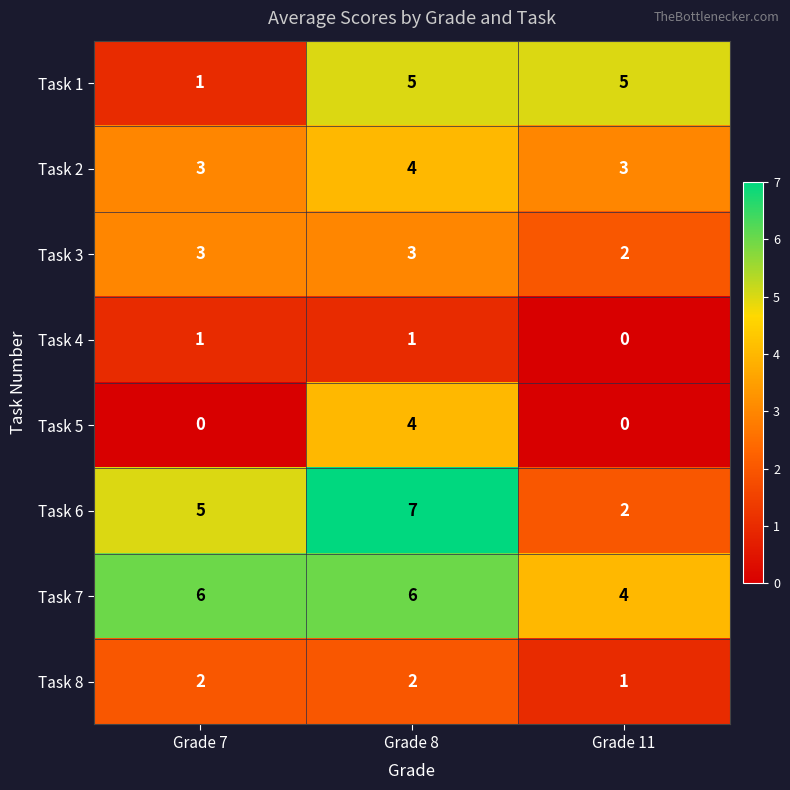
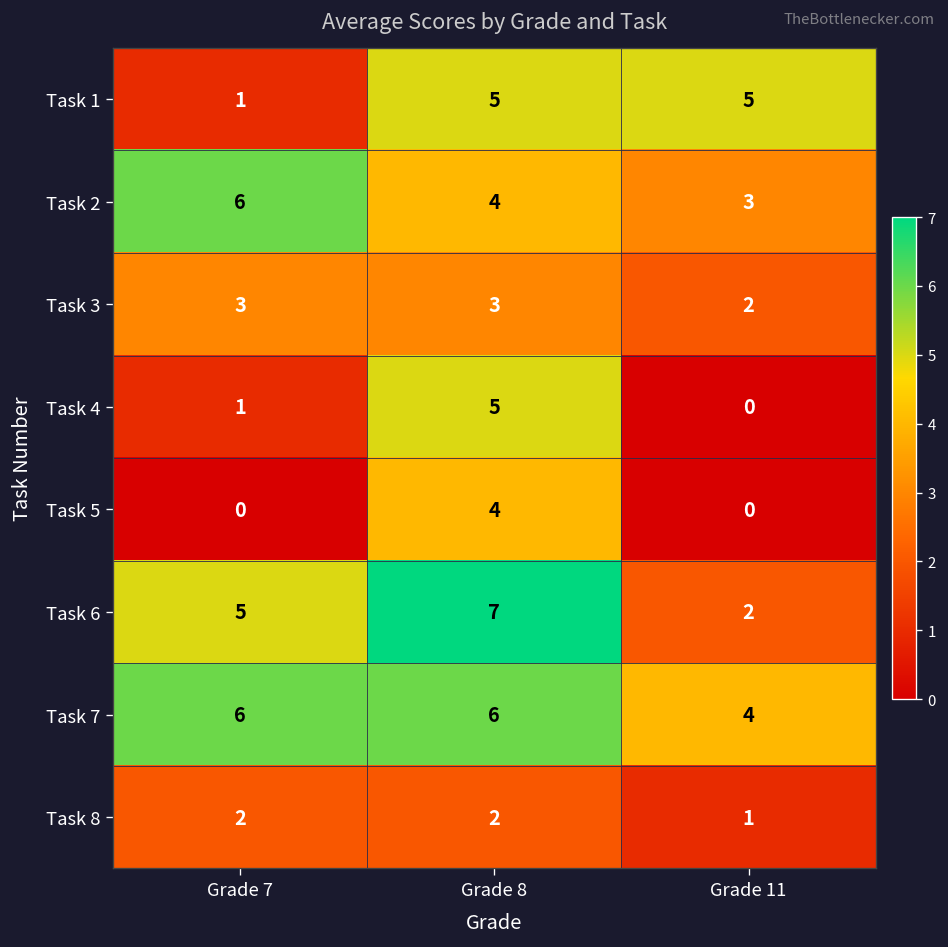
  {
    "Task 1": {
      "Grade 7": 1,
      "Grade 8": 5,
      "Grade 11": 5
    },
    "Task 2": {
-     "Grade 7": 3,
+     "Grade 7": 6,
      "Grade 8": 4,
      "Grade 11": 3
    },
    "Task 3": {
      "Grade 7": 3,
      "Grade 8": 3,
      "Grade 11": 2
    },
    "Task 4": {
      "Grade 7": 1,
-     "Grade 8": 1,
+     "Grade 8": 5,
      "Grade 11": 0
    },
    "Task 5": {
      "Grade 7": 0,
      "Grade 8": 4,
      "Grade 11": 0
    },
    "Task 6": {
      "Grade 7": 5,
      "Grade 8": 7,
      "Grade 11": 2
    },
    "Task 7": {
      "Grade 7": 6,
      "Grade 8": 6,
      "Grade 11": 4
    },
    "Task 8": {
      "Grade 7": 2,
      "Grade 8": 2,
      "Grade 11": 1
    }
  }
